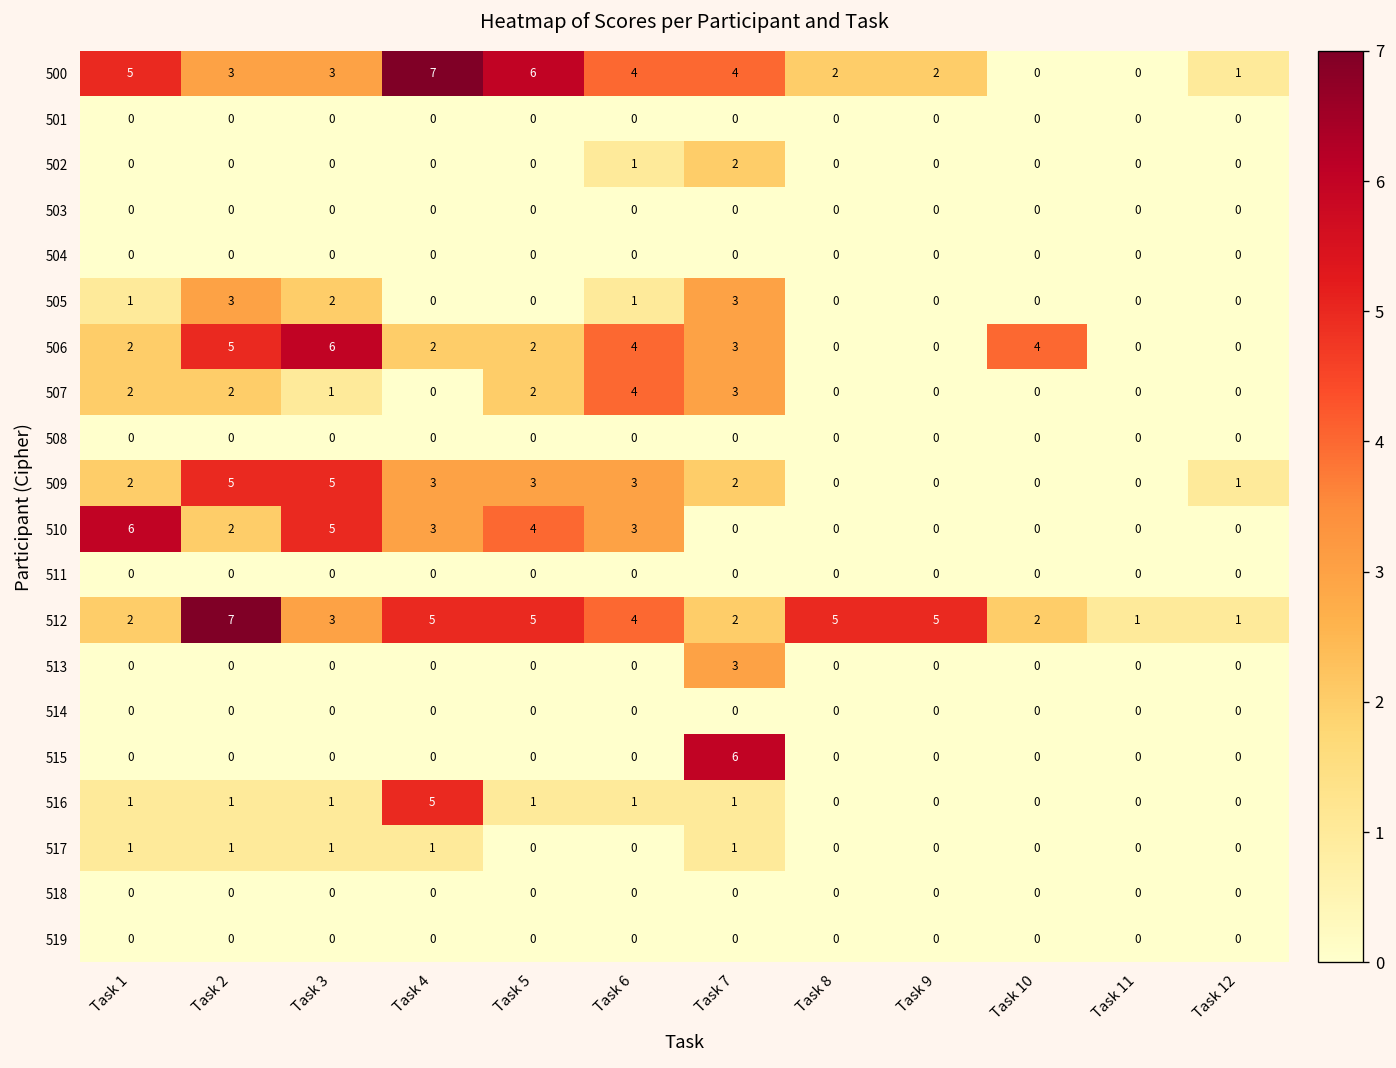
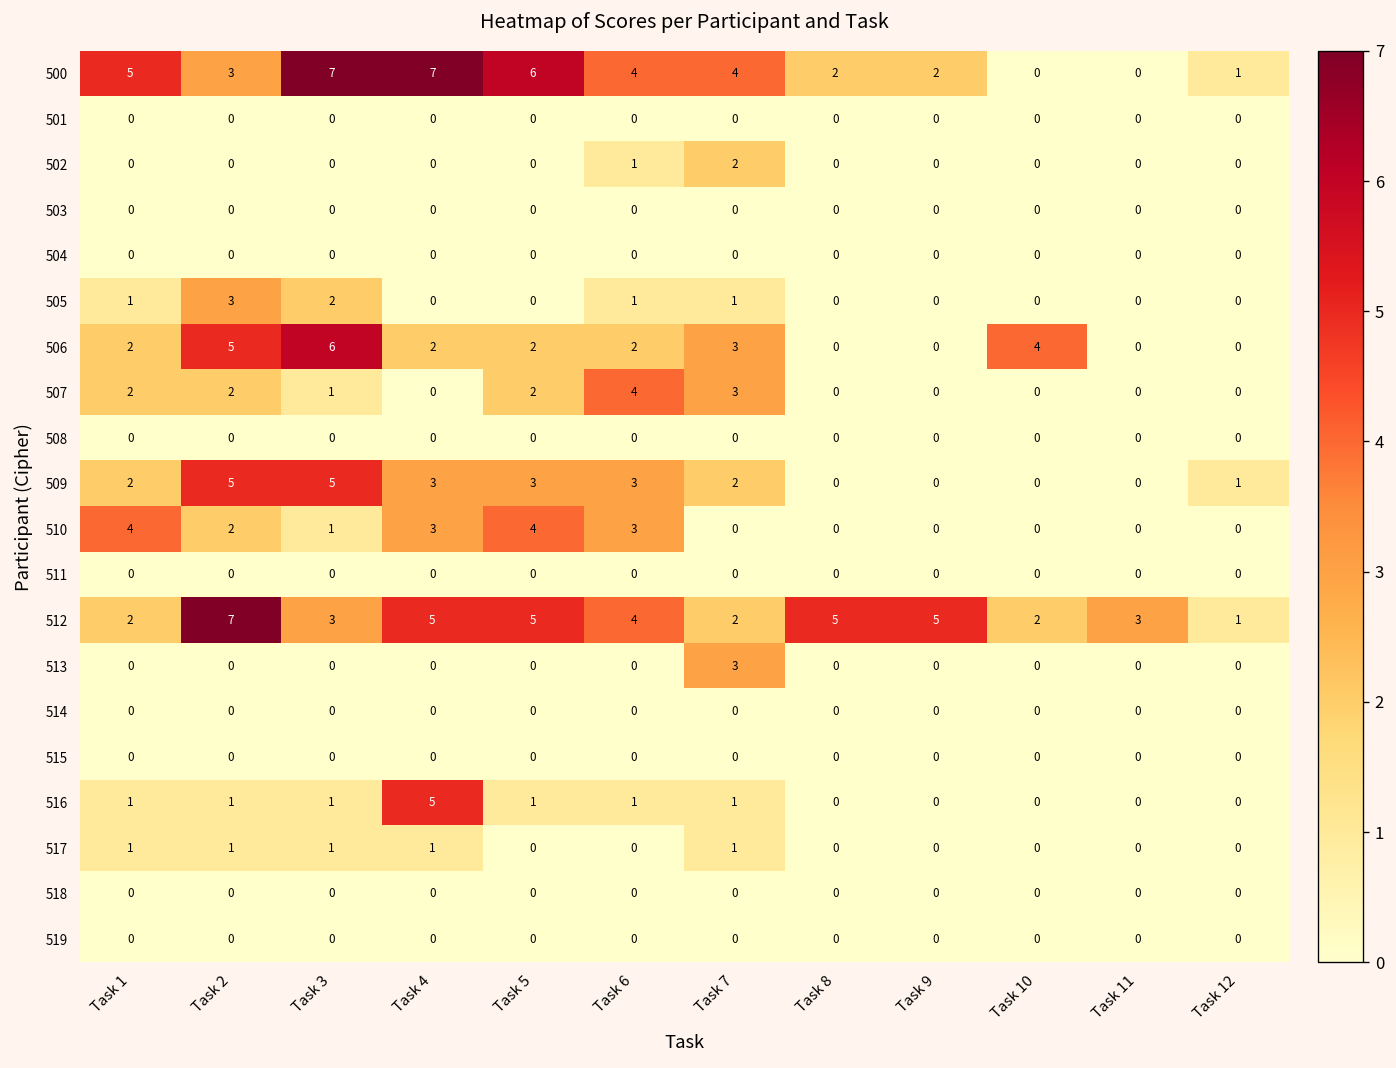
  {
    "500": {
      "Task 1": 5,
      "Task 2": 3,
-     "Task 3": 3,
+     "Task 3": 7,
      "Task 4": 7,
      "Task 5": 6,
      "Task 6": 4,
      "Task 7": 4,
      "Task 8": 2,
      "Task 9": 2,
      "Task 10": 0,
      "Task 11": 0,
      "Task 12": 1
    },
    "505": {
      "Task 1": 1,
      "Task 2": 3,
      "Task 3": 2,
      "Task 4": 0,
      "Task 5": 0,
      "Task 6": 1,
-     "Task 7": 3,
+     "Task 7": 1,
      "Task 8": 0,
      "Task 9": 0,
      "Task 10": 0,
      "Task 11": 0,
      "Task 12": 0
    },
    "506": {
      "Task 1": 2,
      "Task 2": 5,
      "Task 3": 6,
      "Task 4": 2,
      "Task 5": 2,
-     "Task 6": 4,
+     "Task 6": 2,
      "Task 7": 3,
      "Task 8": 0,
      "Task 9": 0,
      "Task 10": 4,
      "Task 11": 0,
      "Task 12": 0
    },
    "510": {
-     "Task 1": 6,
+     "Task 1": 4,
      "Task 2": 2,
-     "Task 3": 5,
+     "Task 3": 1,
      "Task 4": 3,
      "Task 5": 4,
      "Task 6": 3,
      "Task 7": 0,
      "Task 8": 0,
      "Task 9": 0,
      "Task 10": 0,
      "Task 11": 0,
      "Task 12": 0
    },
    "512": {
      "Task 1": 2,
      "Task 2": 7,
      "Task 3": 3,
      "Task 4": 5,
      "Task 5": 5,
      "Task 6": 4,
      "Task 7": 2,
      "Task 8": 5,
      "Task 9": 5,
      "Task 10": 2,
-     "Task 11": 1,
+     "Task 11": 3,
      "Task 12": 1
    },
    "515": {
      "Task 1": 0,
      "Task 2": 0,
      "Task 3": 0,
      "Task 4": 0,
      "Task 5": 0,
      "Task 6": 0,
-     "Task 7": 6,
+     "Task 7": 0,
      "Task 8": 0,
      "Task 9": 0,
      "Task 10": 0,
      "Task 11": 0,
      "Task 12": 0
    }
  }
